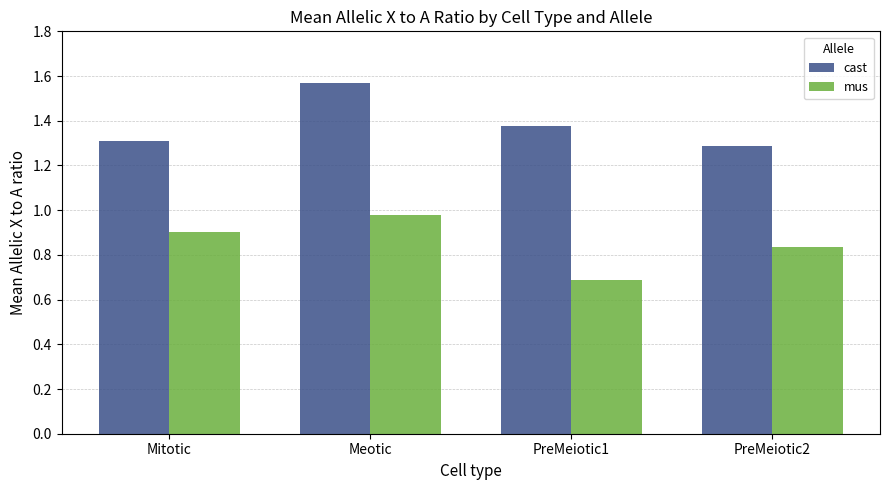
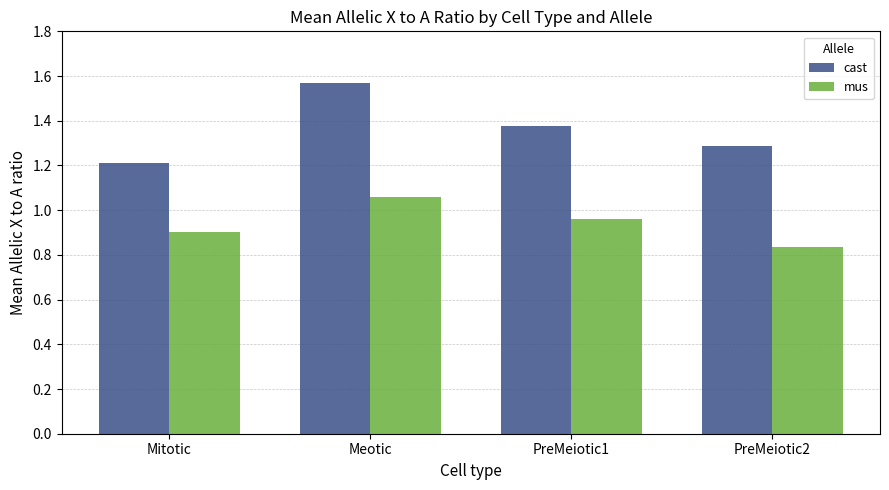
  {
    "cast": {
-     "Mitotic": 1.31,
+     "Mitotic": 1.21,
      "Meotic": 1.57,
      "PreMeiotic1": 1.38,
      "PreMeiotic2": 1.29
    },
    "mus": {
      "Mitotic": 0.90,
-     "Meotic": 0.98,
-     "PreMeiotic1": 0.69,
+     "Meotic": 1.06,
+     "PreMeiotic1": 0.96,
      "PreMeiotic2": 0.83
    }
  }
